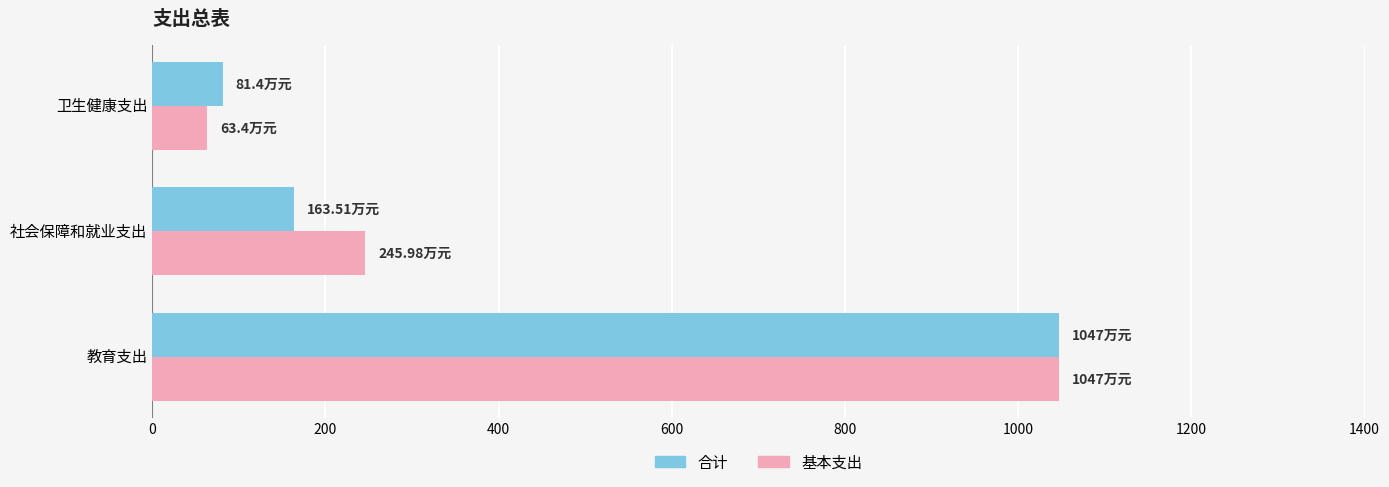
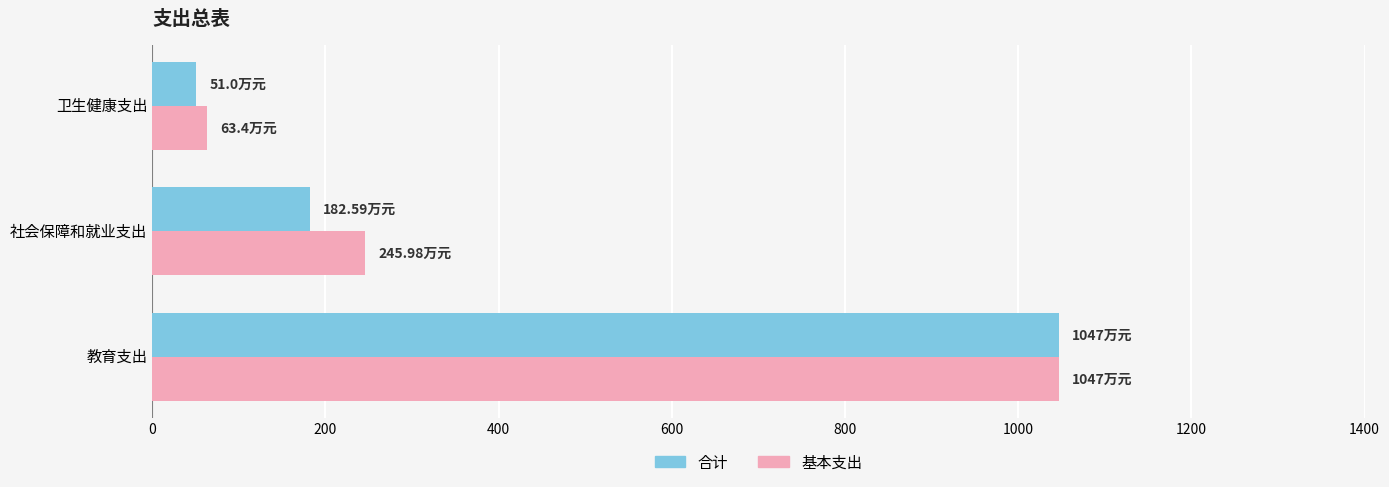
  {
    "合计": {
-     "卫生健康支出": 81.4,
-     "社会保障和就业支出": 163.51,
+     "卫生健康支出": 51.0,
+     "社会保障和就业支出": 182.59,
      "教育支出": 1047
    },
    "基本支出": {
      "卫生健康支出": 63.4,
      "社会保障和就业支出": 245.98,
      "教育支出": 1047
    }
  }
